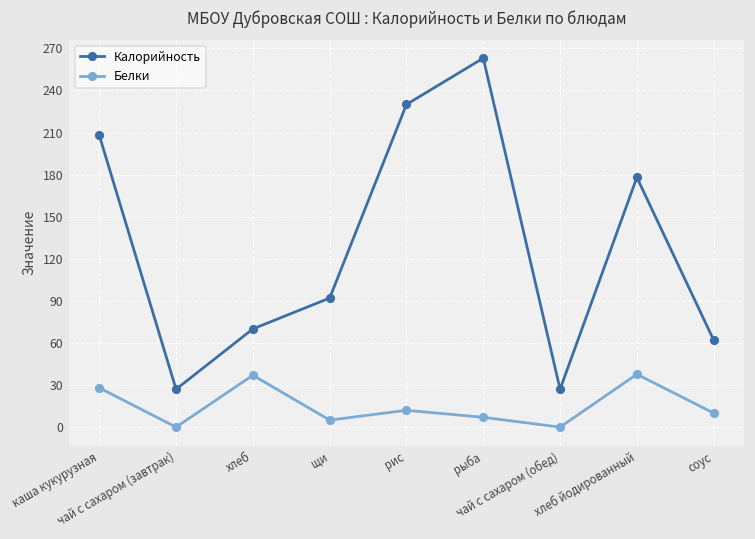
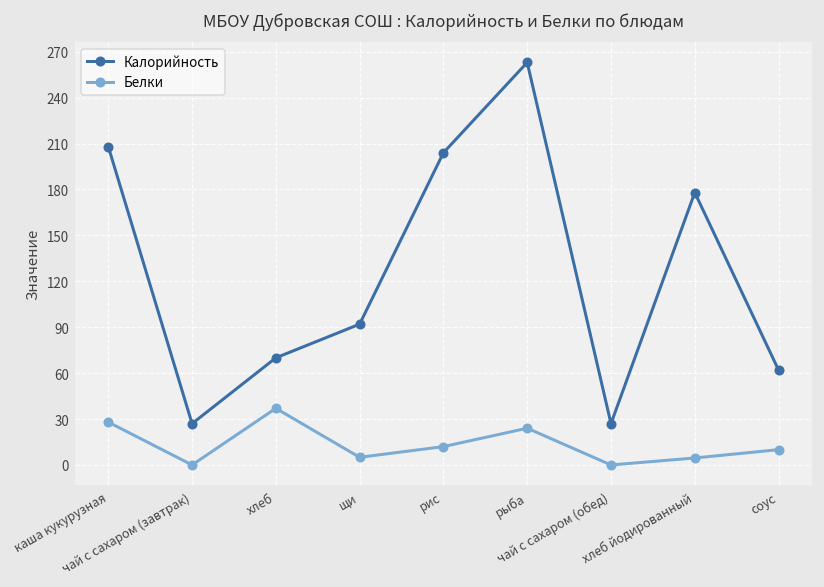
  {
    "Калорийность": {
      "каша кукурузная": 208,
      "чай с сахаром (завтрак)": 27,
      "хлеб": 70,
      "щи": 92,
-     "рис": 230,
+     "рис": 204,
      "рыба": 263,
      "чай с сахаром (обед)": 27,
      "хлеб йодированный": 178,
      "соус": 62
    },
    "Белки": {
      "каша кукурузная": 28,
      "чай с сахаром (завтрак)": 0,
      "хлеб": 37,
      "щи": 5,
      "рис": 12,
-     "рыба": 7,
+     "рыба": 24,
      "чай с сахаром (обед)": 0,
-     "хлеб йодированный": 38,
+     "хлеб йодированный": 5,
      "соус": 10
    }
  }
